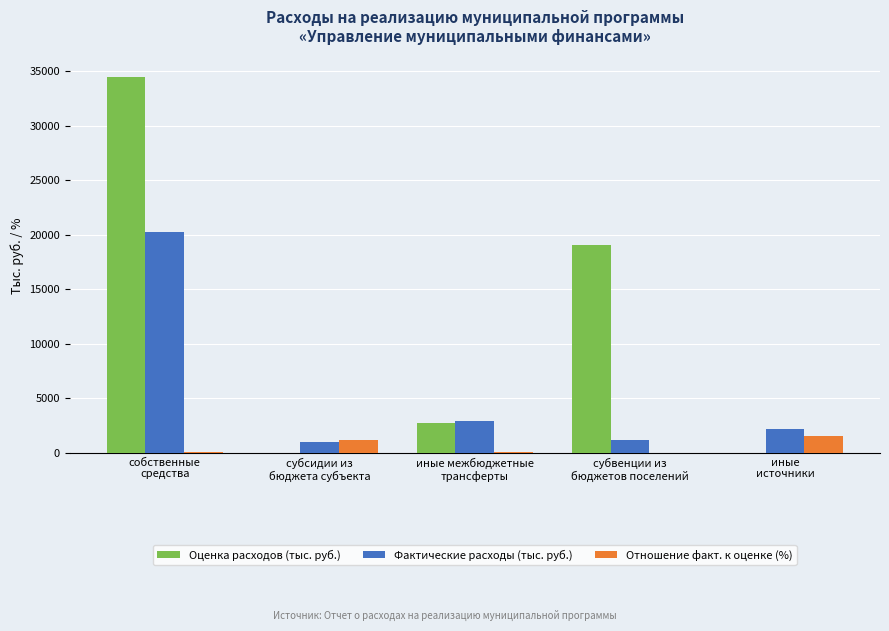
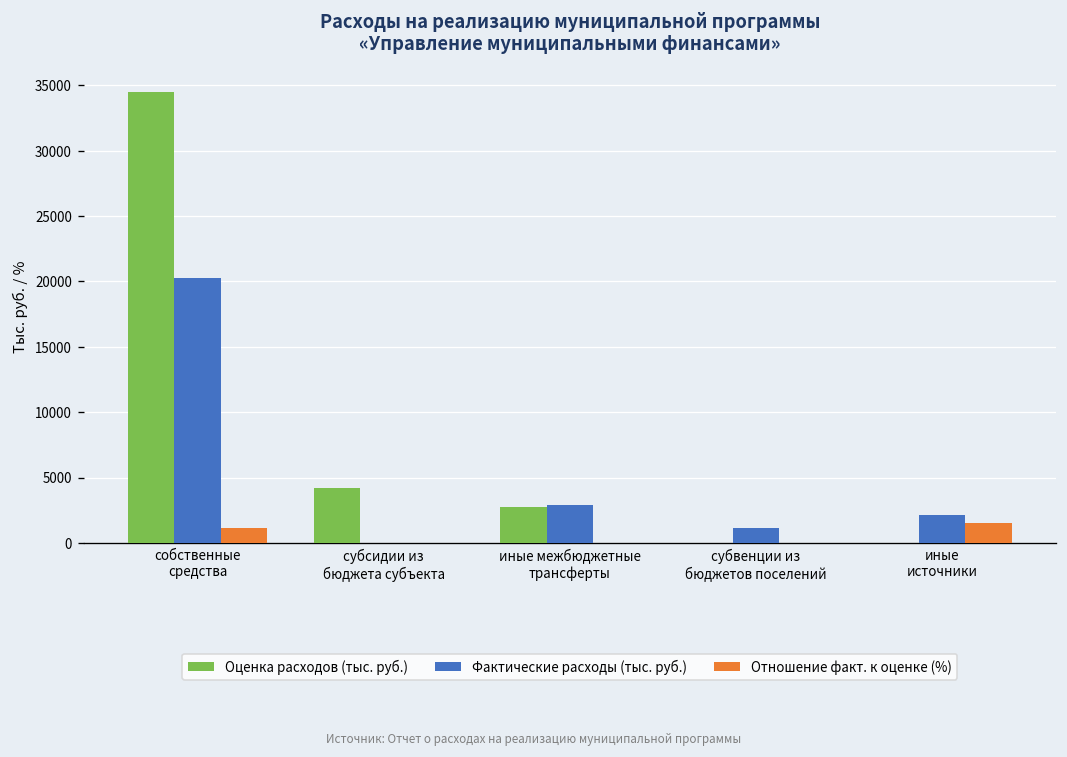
  {
    "Оценка расходов (тыс. руб.)": {
      "собственные средства": 34500,
-     "субсидии из бюджета субъекта": 0,
+     "субсидии из бюджета субъекта": 4200,
      "иные межбюджетные трансферты": 2800,
-     "субвенции из бюджетов поселений": 19000,
+     "субвенции из бюджетов поселений": 0,
      "иные источники": 0
    },
    "Фактические расходы (тыс. руб.)": {
      "собственные средства": 20300,
-     "субсидии из бюджета субъекта": 1000,
+     "субсидии из бюджета субъекта": 0,
      "иные межбюджетные трансферты": 2900,
      "субвенции из бюджетов поселений": 1200,
      "иные источники": 2100
    },
    "Отношение факт. к оценке (%)": {
-     "собственные средства": 0,
-     "субсидии из бюджета субъекта": 1200,
+     "собственные средства": 1100,
+     "субсидии из бюджета субъекта": 0,
      "субвенции из бюджетов поселений": 0,
      "иные источники": 1500
    }
  }
